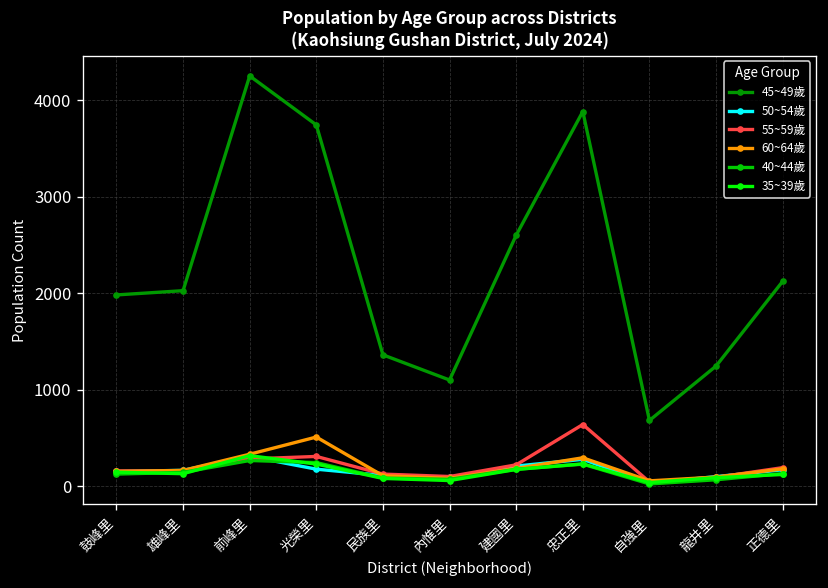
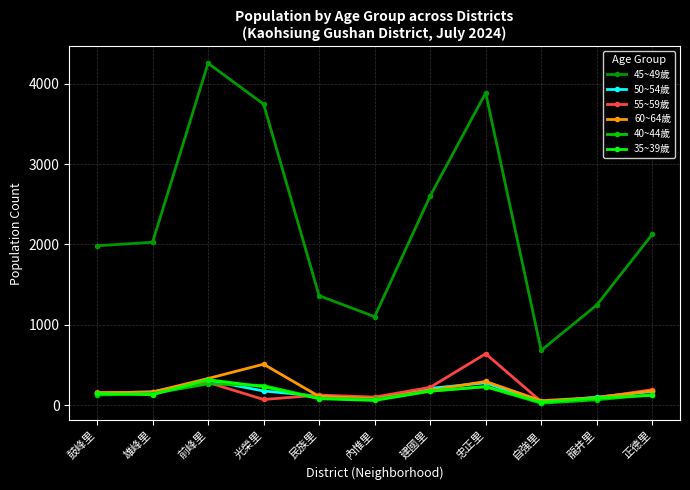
  {
    "50~54歲": {
      "光榮里": 200
    },
    "55~59歲": {
-     "光榮里": 300,
+     "光榮里": 100,
      "忠正里": 600
    },
    "60~64歲": {
      "光榮里": 500
    }
  }
